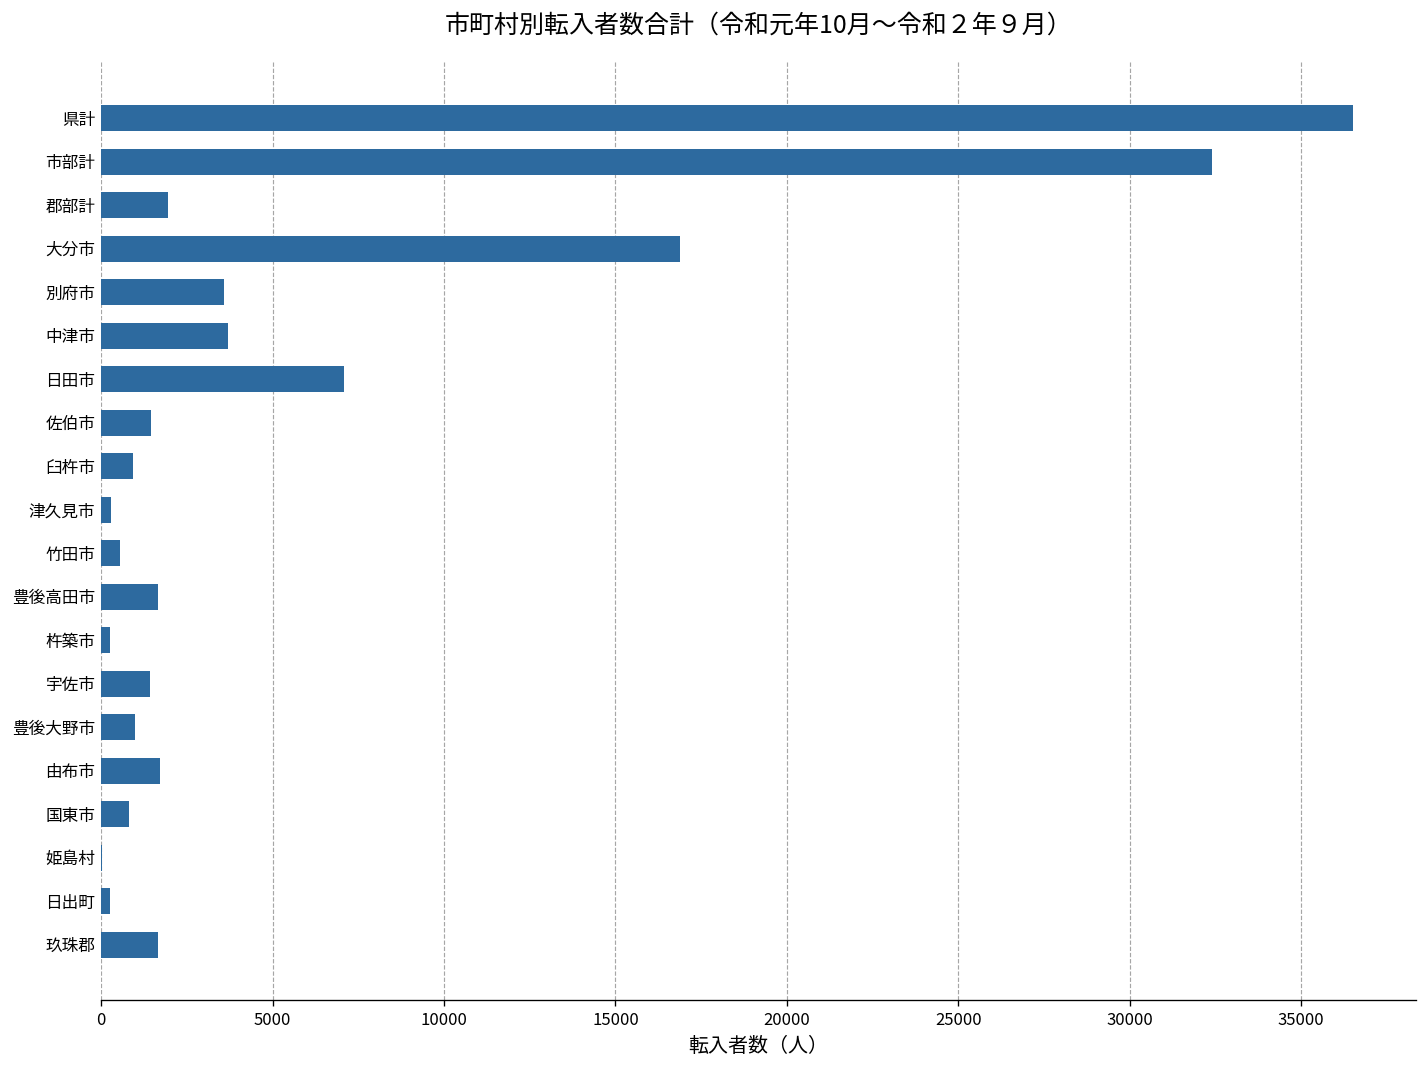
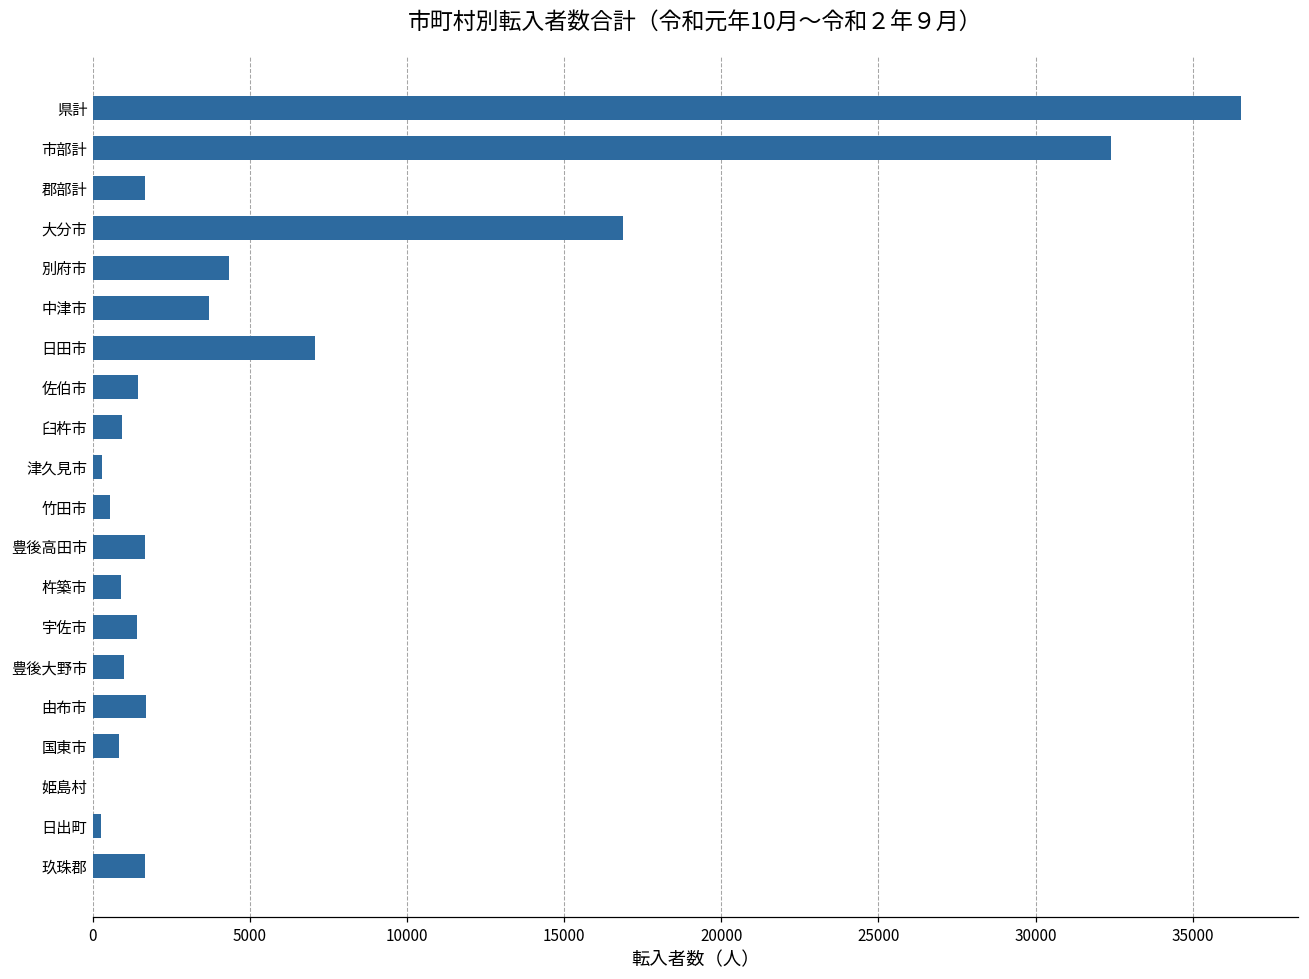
  {
    "県計": 36500,
    "市部計": 32400,
-   "郡部計": 2000,
+   "郡部計": 1700,
    "大分市": 16900,
-   "別府市": 3600,
+   "別府市": 4400,
    "中津市": 3700,
    "日田市": 7100,
    "佐伯市": 1500,
    "臼杵市": 900,
    "津久見市": 300,
    "竹田市": 600,
    "豊後高田市": 1700,
-   "杵築市": 300,
+   "杵築市": 900,
    "宇佐市": 1400,
    "豊後大野市": 1000,
    "由布市": 1700,
    "国東市": 800,
    "日出町": 300,
    "玖珠郡": 1700
  }
